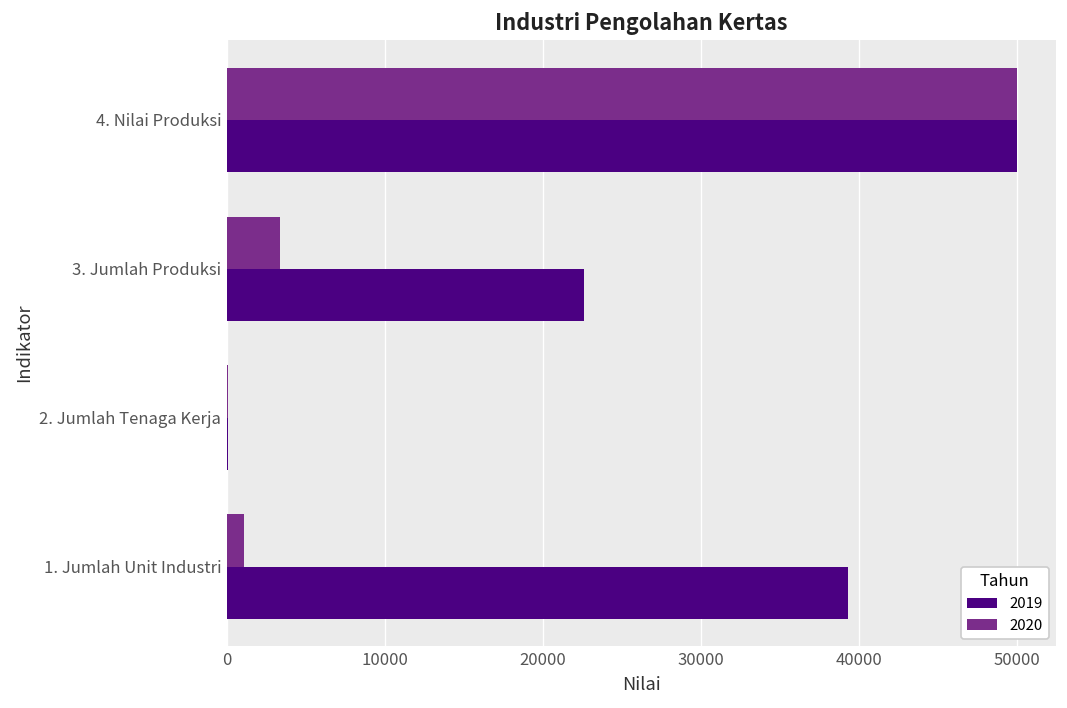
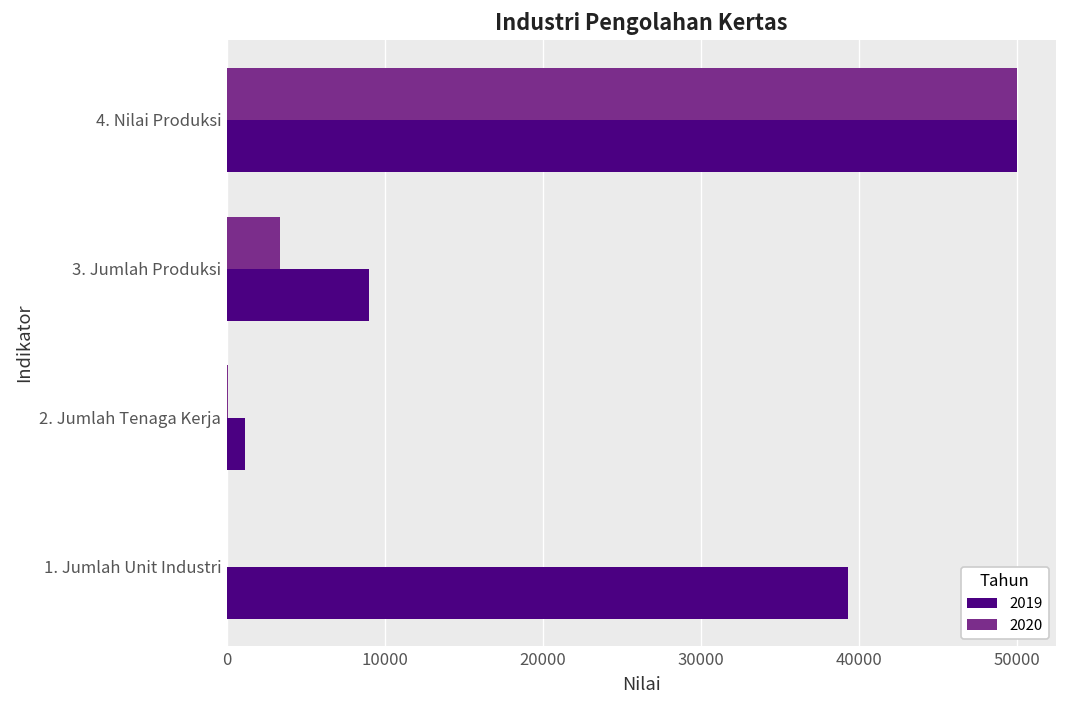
  {
    "2019": {
      "4. Nilai Produksi": 50000,
-     "3. Jumlah Produksi": 22600,
-     "2. Jumlah Tenaga Kerja": 100,
+     "3. Jumlah Produksi": 9000,
+     "2. Jumlah Tenaga Kerja": 1100,
      "1. Jumlah Unit Industri": 39300
    },
    "2020": {
      "4. Nilai Produksi": 50000,
      "3. Jumlah Produksi": 3300,
-     "1. Jumlah Unit Industri": 1100
+     "1. Jumlah Unit Industri": 0
    }
  }
